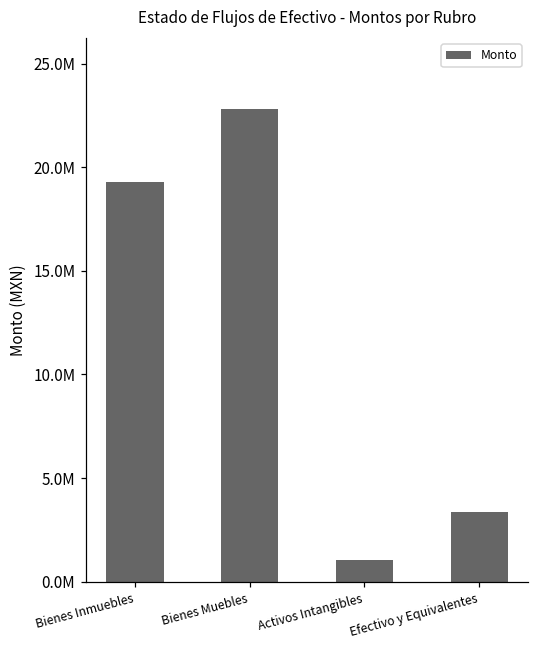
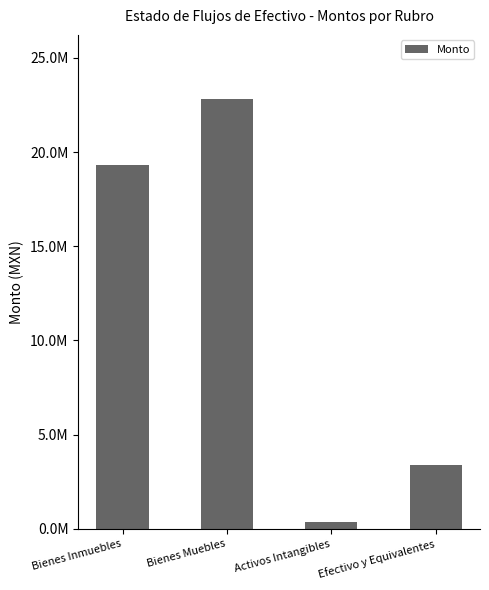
  {
    "Bienes Inmuebles": 19300000,
    "Bienes Muebles": 22800000,
-   "Activos Intangibles": 1100000,
+   "Activos Intangibles": 400000,
    "Efectivo y Equivalentes": 3400000
  }
